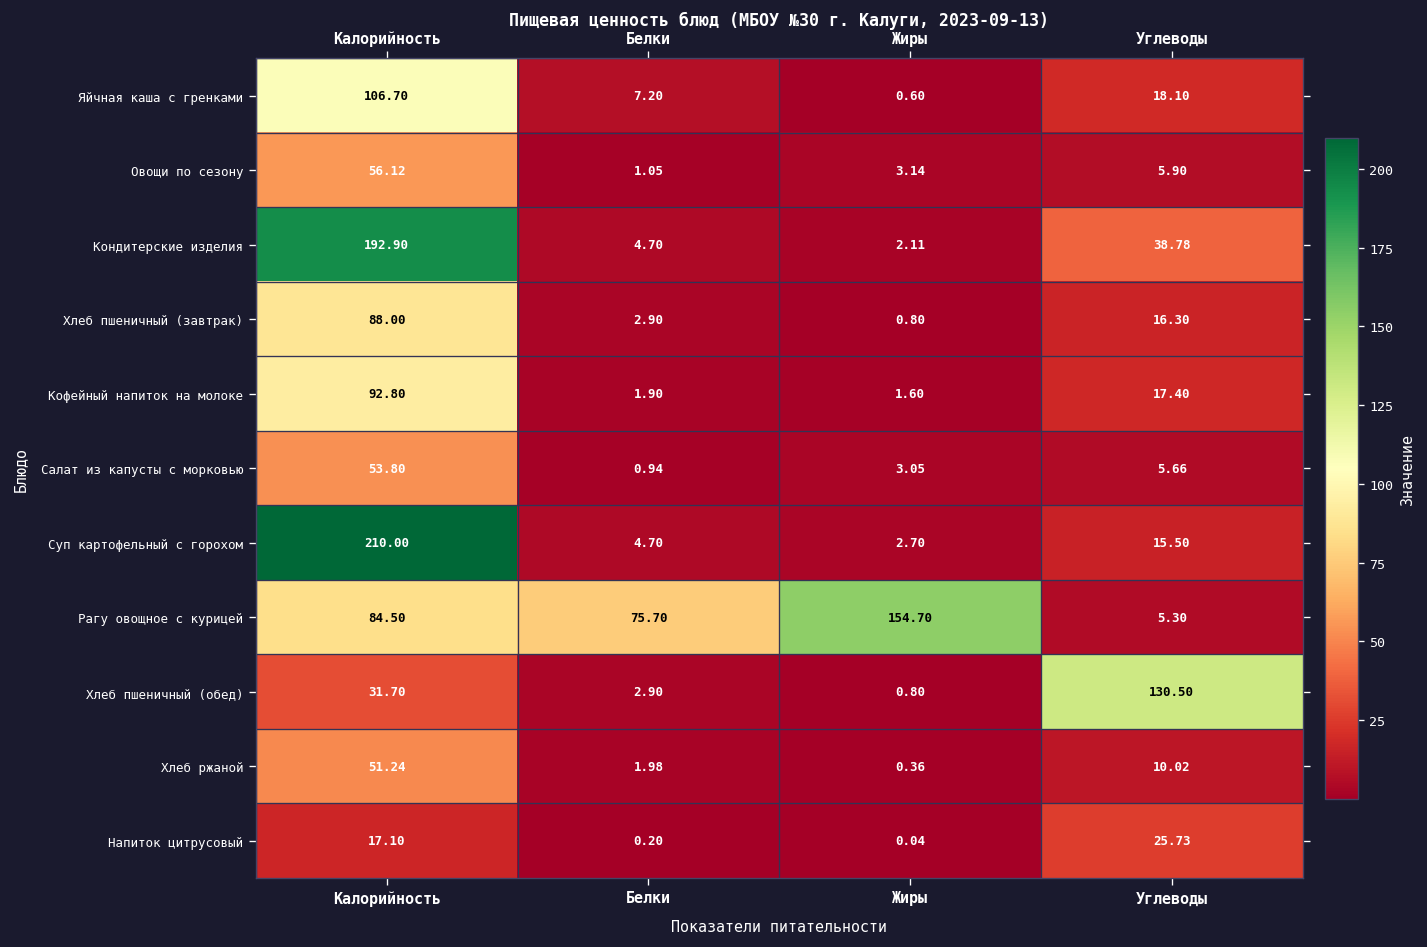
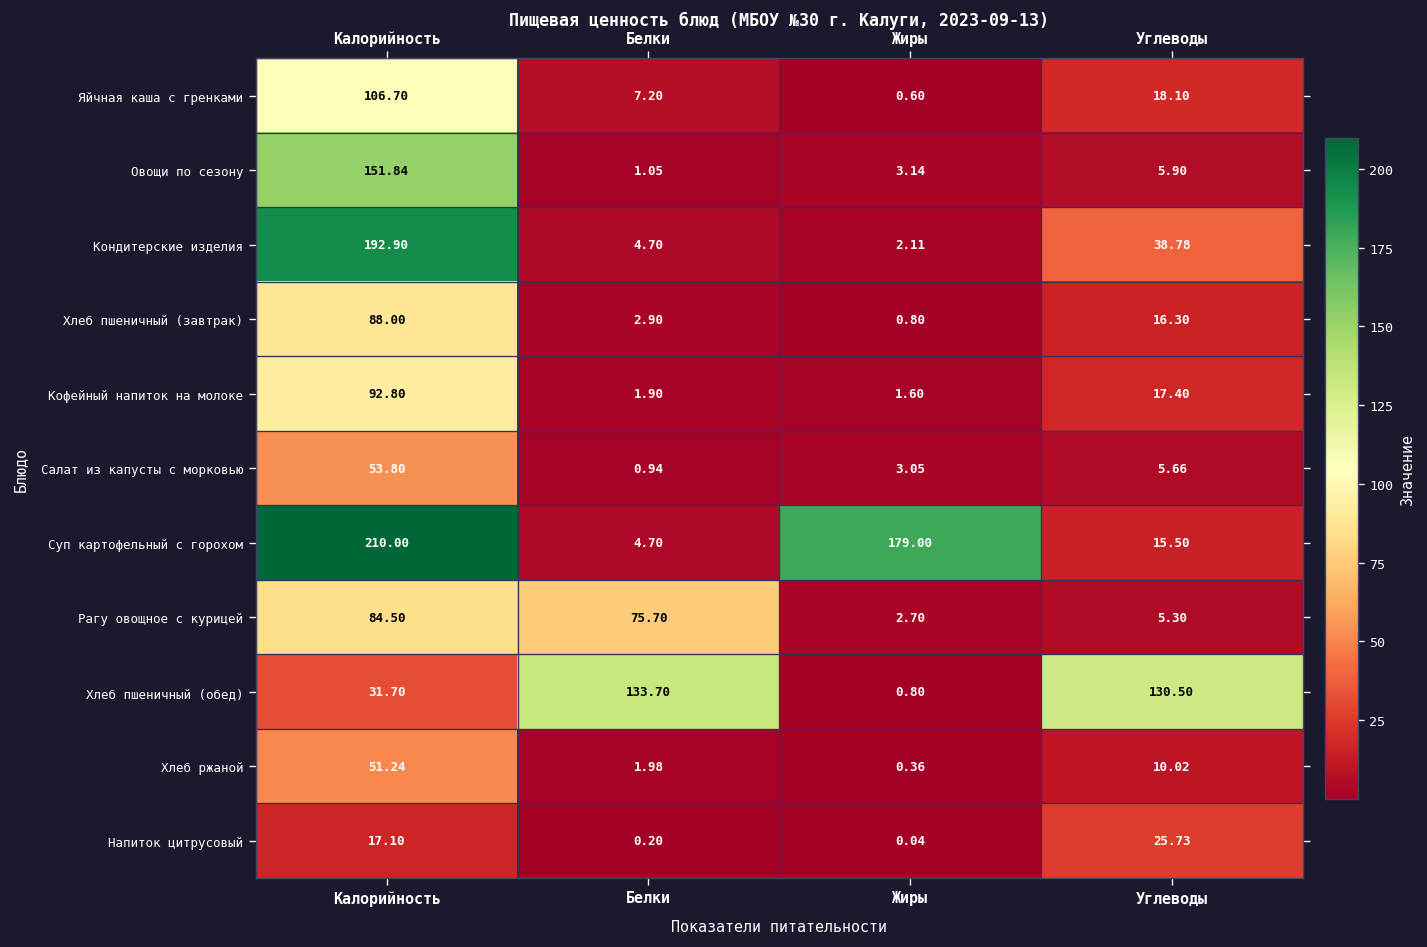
  {
    "Яйчная каша с гренками": {
      "Калорийность": 106.70,
      "Белки": 7.20,
      "Жиры": 0.60,
      "Углеводы": 18.10
    },
    "Овощи по сезону": {
-     "Калорийность": 56.12,
+     "Калорийность": 151.84,
      "Белки": 1.05,
      "Жиры": 3.14,
      "Углеводы": 5.90
    },
    "Кондитерские изделия": {
      "Калорийность": 192.90,
      "Белки": 4.70,
      "Жиры": 2.11,
      "Углеводы": 38.78
    },
    "Хлеб пшеничный (завтрак)": {
      "Калорийность": 88.00,
      "Белки": 2.90,
      "Жиры": 0.80,
      "Углеводы": 16.30
    },
    "Кофейный напиток на молоке": {
      "Калорийность": 92.80,
      "Белки": 1.90,
      "Жиры": 1.60,
      "Углеводы": 17.40
    },
    "Салат из капусты с морковью": {
      "Калорийность": 53.80,
      "Белки": 0.94,
      "Жиры": 3.05,
      "Углеводы": 5.66
    },
    "Суп картофельный с горохом": {
      "Калорийность": 210.00,
      "Белки": 4.70,
-     "Жиры": 2.70,
+     "Жиры": 179.00,
      "Углеводы": 15.50
    },
    "Рагу овощное с курицей": {
      "Калорийность": 84.50,
      "Белки": 75.70,
-     "Жиры": 154.70,
+     "Жиры": 2.70,
      "Углеводы": 5.30
    },
    "Хлеб пшеничный (обед)": {
      "Калорийность": 31.70,
-     "Белки": 2.90,
+     "Белки": 133.70,
      "Жиры": 0.80,
      "Углеводы": 130.50
    },
    "Хлеб ржаной": {
      "Калорийность": 51.24,
      "Белки": 1.98,
      "Жиры": 0.36,
      "Углеводы": 10.02
    },
    "Напиток цитрусовый": {
      "Калорийность": 17.10,
      "Белки": 0.20,
      "Жиры": 0.04,
      "Углеводы": 25.73
    }
  }
